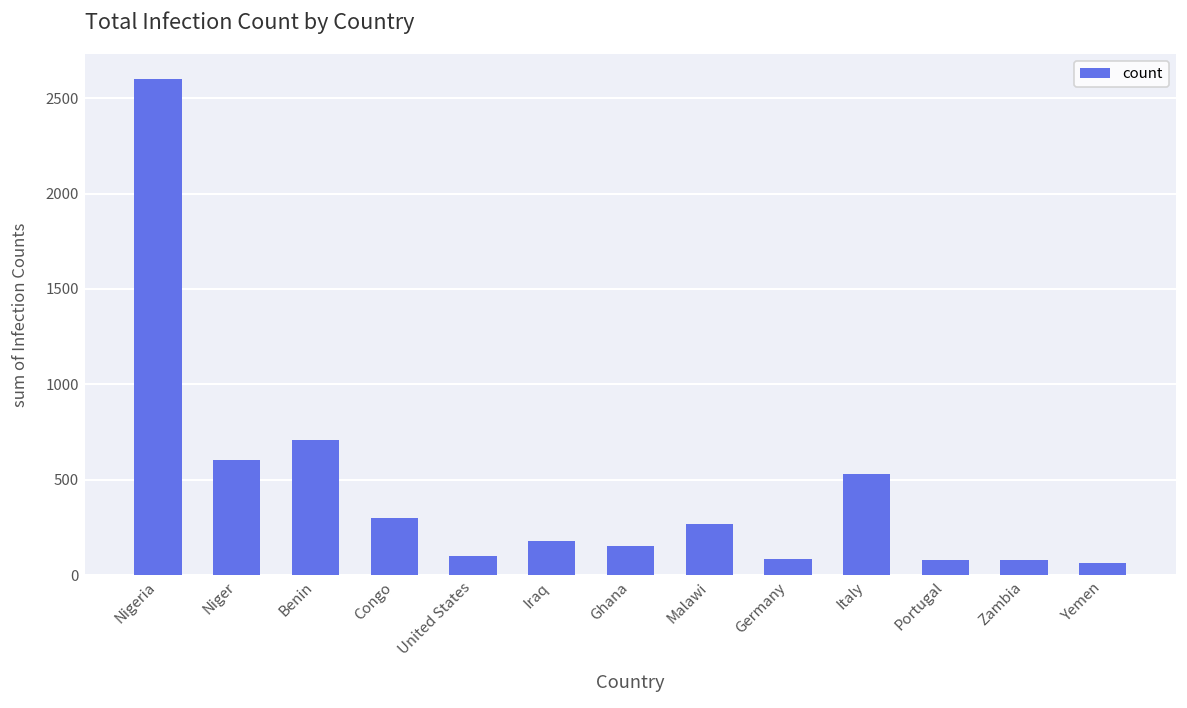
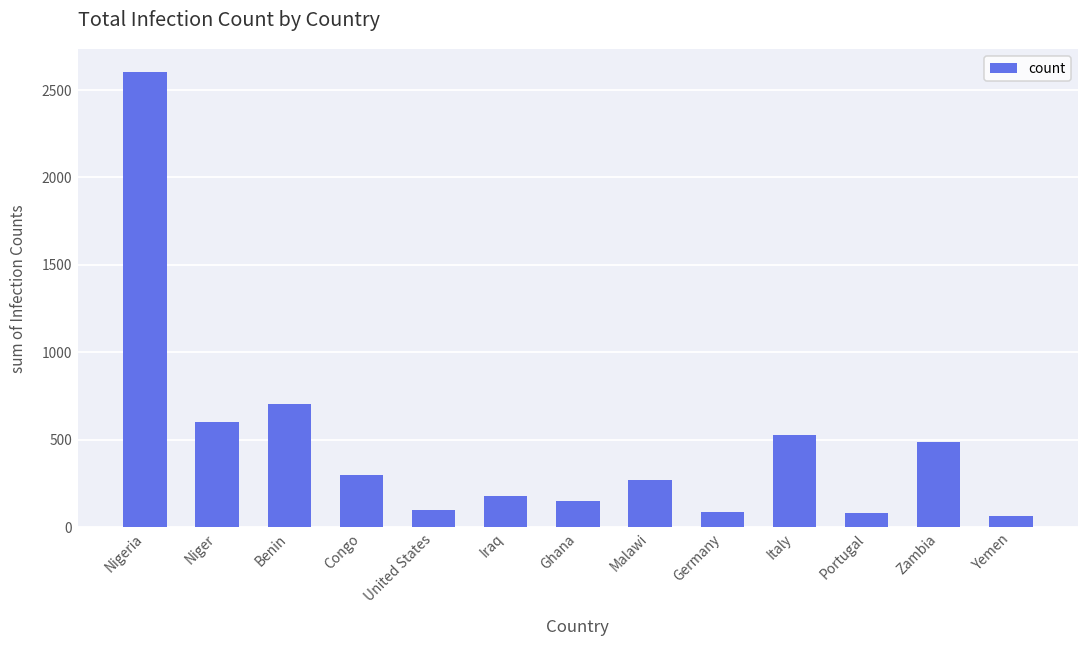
  {
    "Nigeria": 2600,
    "Niger": 600,
    "Benin": 710,
    "Congo": 300,
    "United States": 100,
    "Iraq": 180,
    "Ghana": 150,
    "Malawi": 270,
    "Germany": 90,
    "Italy": 530,
    "Portugal": 80,
-   "Zambia": 80,
+   "Zambia": 490,
    "Yemen": 70
  }
